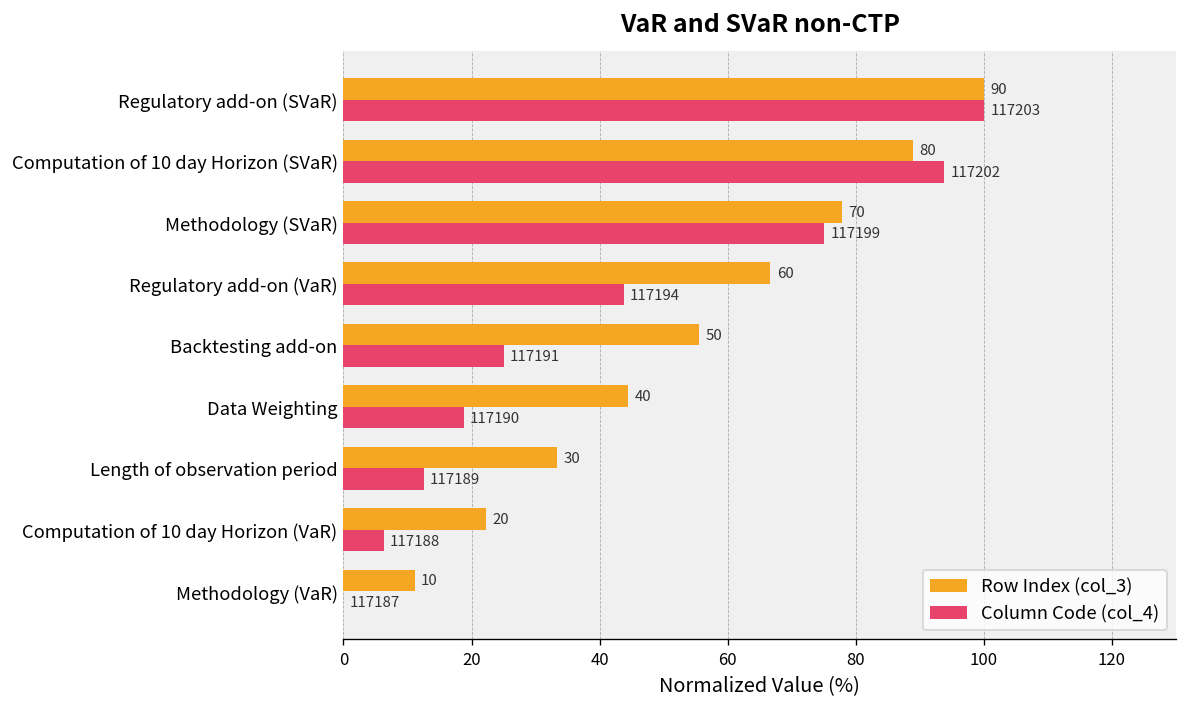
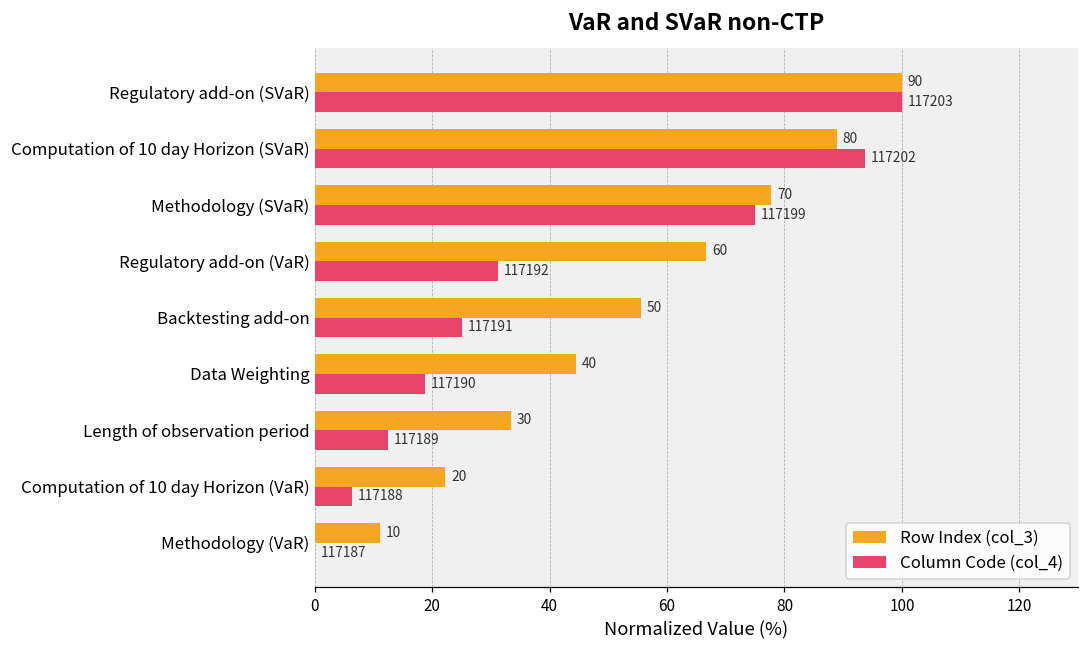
  {
    "Column Code (col_4)": {
-     "Regulatory add-on (VaR)": 117194
+     "Regulatory add-on (VaR)": 117192
    }
  }
